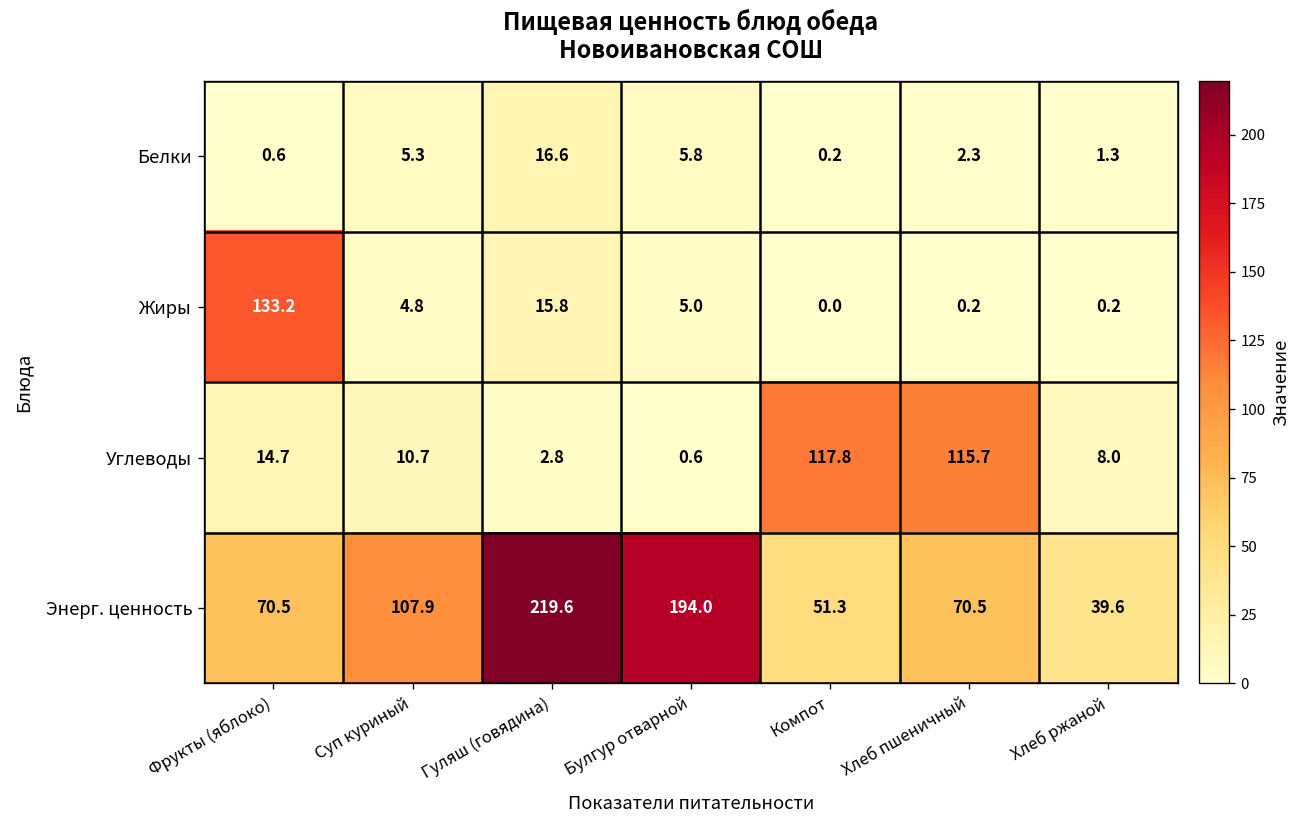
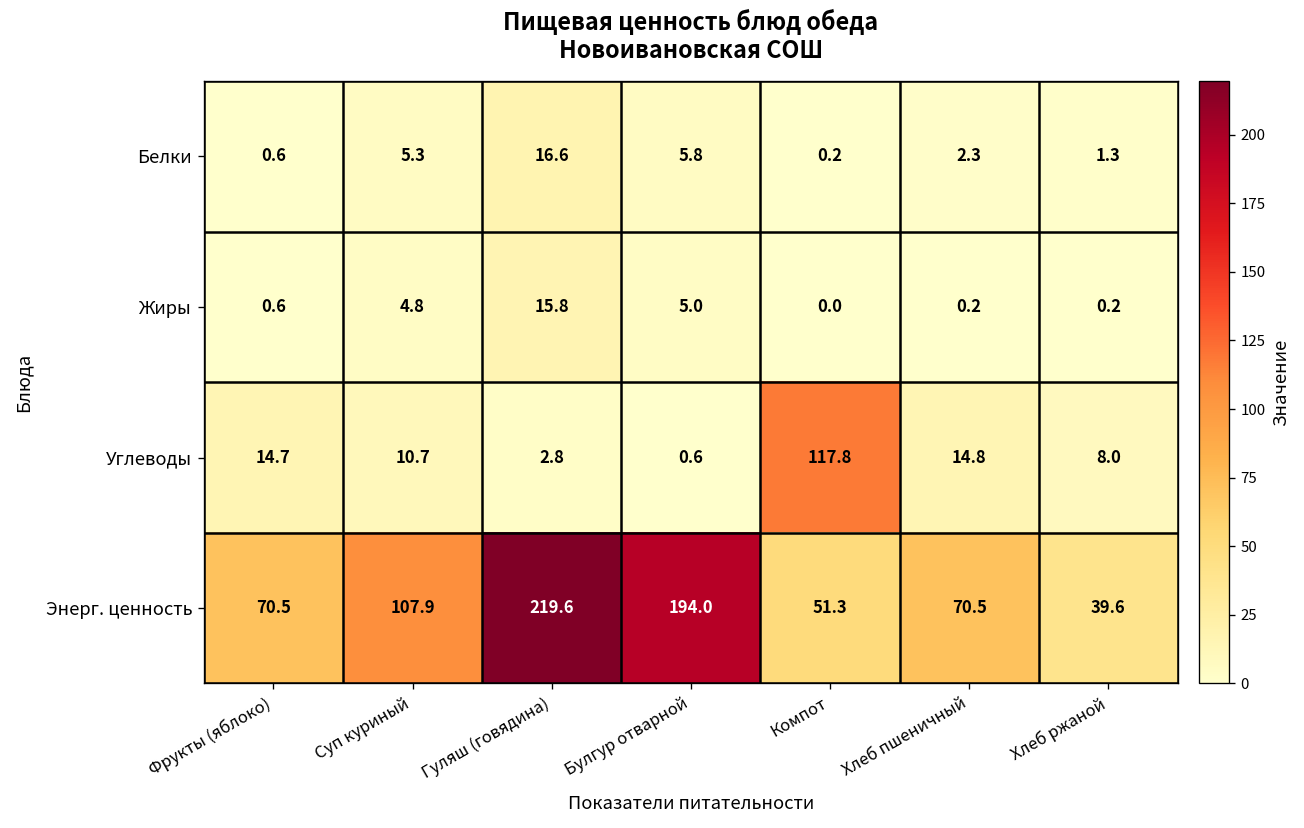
  {
    "Белки": {
      "Фрукты (яблоко)": 0.6,
      "Суп куриный": 5.3,
      "Гуляш (говядина)": 16.6,
      "Булгур отварной": 5.8,
      "Компот": 0.2,
      "Хлеб пшеничный": 2.3,
      "Хлеб ржаной": 1.3
    },
    "Жиры": {
-     "Фрукты (яблоко)": 133.2,
+     "Фрукты (яблоко)": 0.6,
      "Суп куриный": 4.8,
      "Гуляш (говядина)": 15.8,
      "Булгур отварной": 5.0,
      "Компот": 0.0,
      "Хлеб пшеничный": 0.2,
      "Хлеб ржаной": 0.2
    },
    "Углеводы": {
      "Фрукты (яблоко)": 14.7,
      "Суп куриный": 10.7,
      "Гуляш (говядина)": 2.8,
      "Булгур отварной": 0.6,
      "Компот": 117.8,
-     "Хлеб пшеничный": 115.7,
+     "Хлеб пшеничный": 14.8,
      "Хлеб ржаной": 8.0
    },
    "Энерг. ценность": {
      "Фрукты (яблоко)": 70.5,
      "Суп куриный": 107.9,
      "Гуляш (говядина)": 219.6,
      "Булгур отварной": 194.0,
      "Компот": 51.3,
      "Хлеб пшеничный": 70.5,
      "Хлеб ржаной": 39.6
    }
  }
